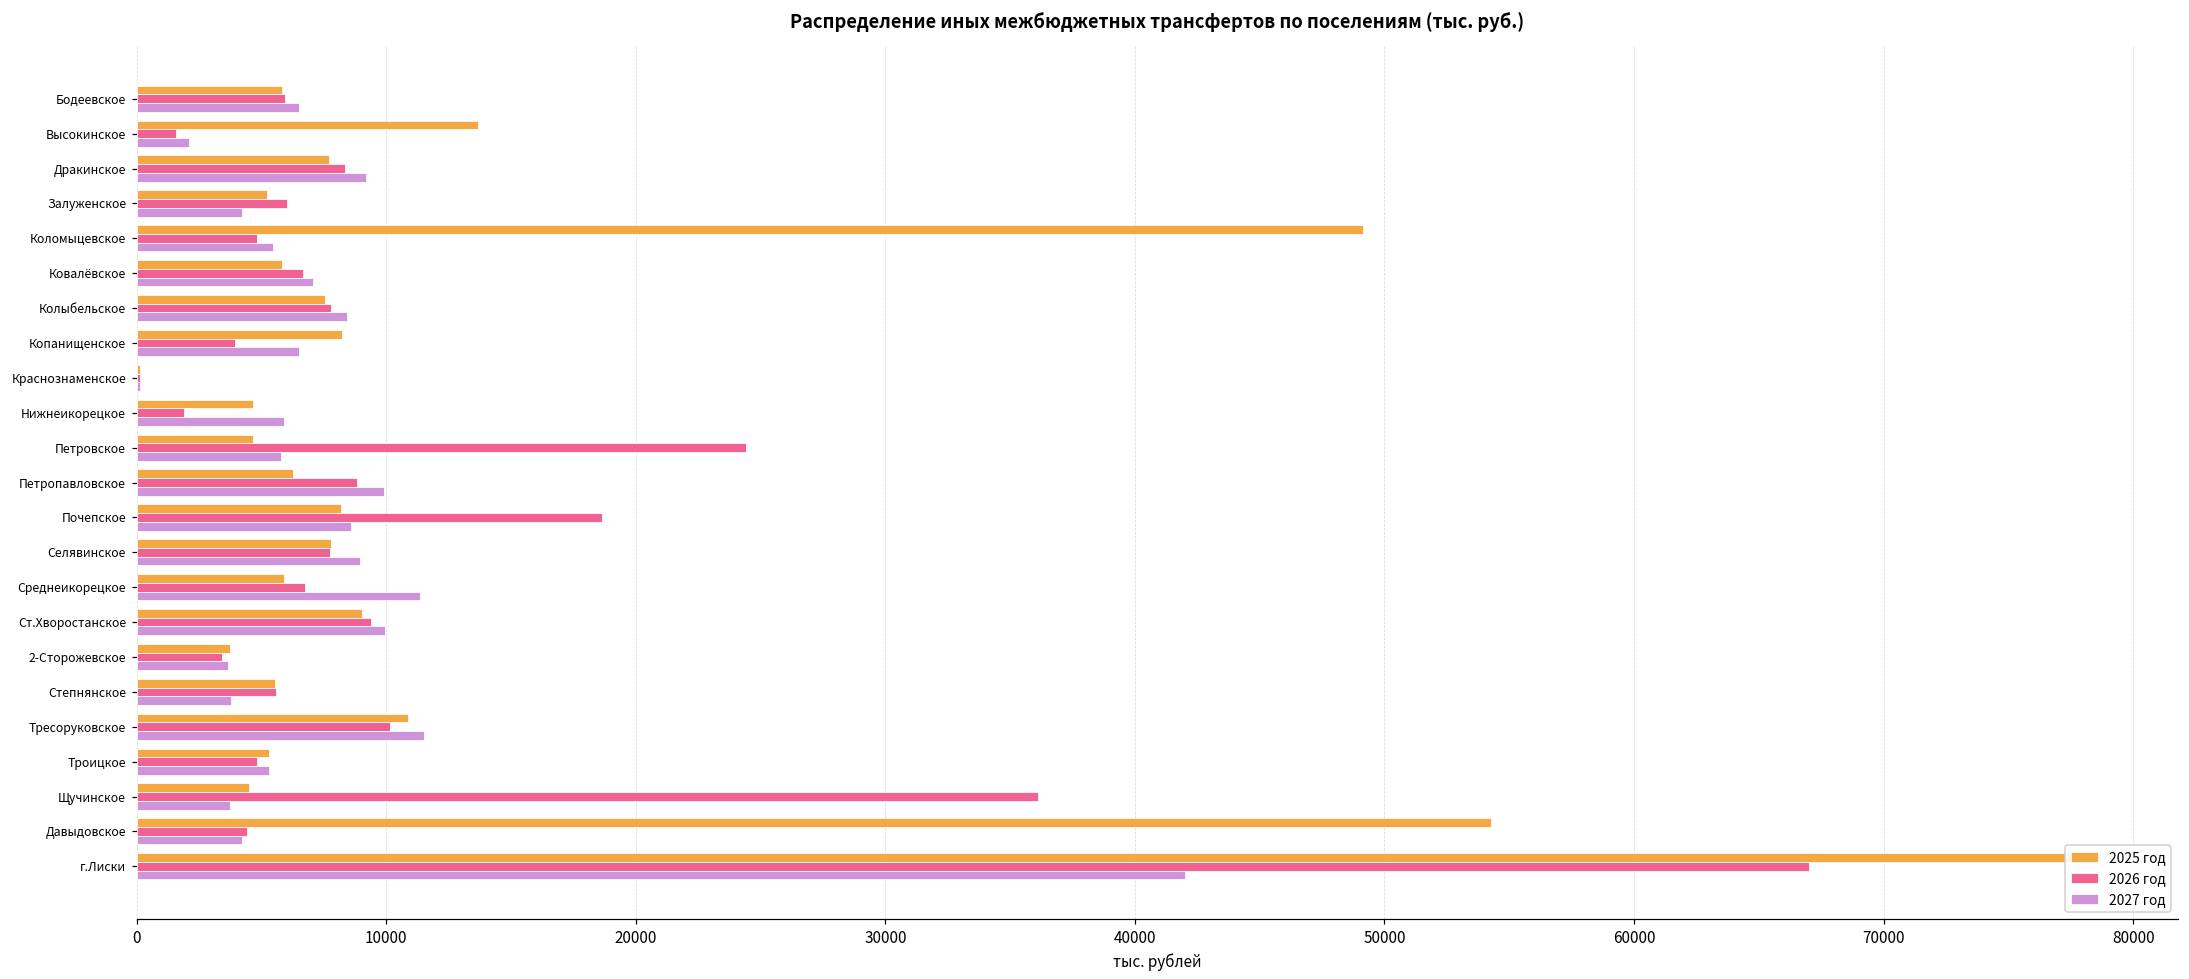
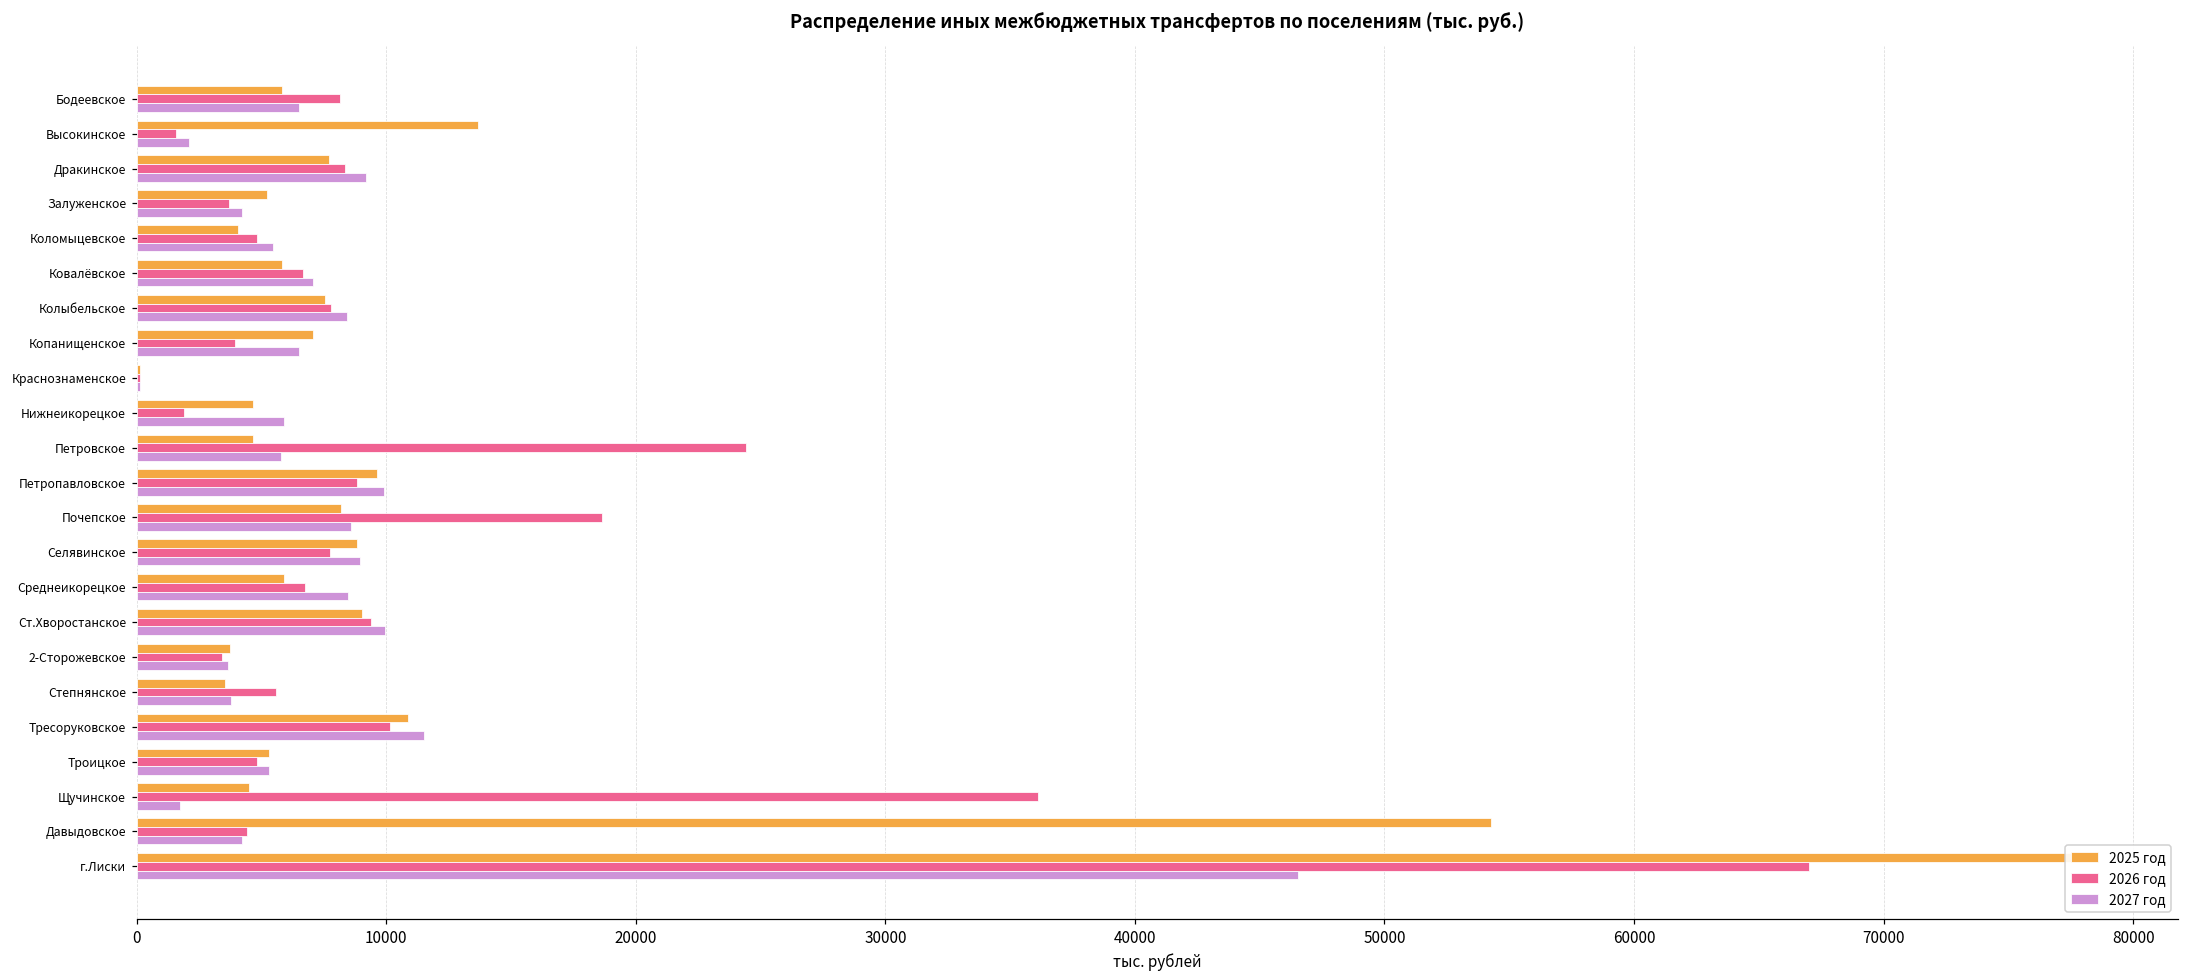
  {
    "2025 год": {
      "Бодеевское": 5800,
      "Высокинское": 13700,
      "Дракинское": 7700,
      "Залуженское": 5200,
-     "Коломыцевское": 49100,
+     "Коломыцевское": 4100,
      "Ковалёвское": 5800,
      "Колыбельское": 7500,
-     "Копанищенское": 8200,
+     "Копанищенское": 7100,
      "Краснознаменское": 100,
      "Нижнеикорецкое": 4700,
      "Петровское": 4700,
-     "Петропавловское": 6300,
+     "Петропавловское": 9600,
      "Почепское": 8200,
-     "Селявинское": 7800,
+     "Селявинское": 8800,
      "Среднеикорецкое": 5900,
      "Ст.Хворостанское": 9000,
      "2-Сторожевское": 3700,
-     "Степнянское": 5500,
+     "Степнянское": 3500,
      "Тресоруковское": 10900,
      "Троицкое": 5300,
      "Щучинское": 4500,
      "Давыдовское": 54300
    },
    "2026 год": {
-     "Бодеевское": 5900,
+     "Бодеевское": 8100,
      "Высокинское": 1600,
      "Дракинское": 8300,
-     "Залуженское": 6000,
+     "Залуженское": 3700,
      "Коломыцевское": 4800,
      "Ковалёвское": 6600,
      "Колыбельское": 7800,
      "Копанищенское": 3900,
      "Краснознаменское": 100,
      "Нижнеикорецкое": 1900,
      "Петровское": 24400,
      "Петропавловское": 8800,
      "Почепское": 18700,
      "Селявинское": 7700,
      "Среднеикорецкое": 6800,
      "Ст.Хворостанское": 9400,
      "2-Сторожевское": 3400,
      "Степнянское": 5600,
      "Тресоруковское": 10200,
      "Троицкое": 4800,
      "Щучинское": 36100,
      "Давыдовское": 4400,
      "г.Лиски": 67000
    },
    "2027 год": {
      "Бодеевское": 6500,
      "Высокинское": 2100,
      "Дракинское": 9200,
      "Залуженское": 4200,
      "Коломыцевское": 5500,
      "Ковалёвское": 7100,
      "Колыбельское": 8400,
      "Копанищенское": 6500,
      "Краснознаменское": 100,
      "Нижнеикорецкое": 5900,
      "Петровское": 5800,
      "Петропавловское": 9900,
      "Почепское": 8600,
      "Селявинское": 8900,
-     "Среднеикорецкое": 11300,
+     "Среднеикорецкое": 8500,
      "Ст.Хворостанское": 9900,
      "2-Сторожевское": 3700,
      "Степнянское": 3800,
      "Тресоруковское": 11500,
      "Троицкое": 5300,
-     "Щучинское": 3700,
+     "Щучинское": 1700,
      "Давыдовское": 4200,
-     "г.Лиски": 42000
+     "г.Лиски": 46500
    }
  }
